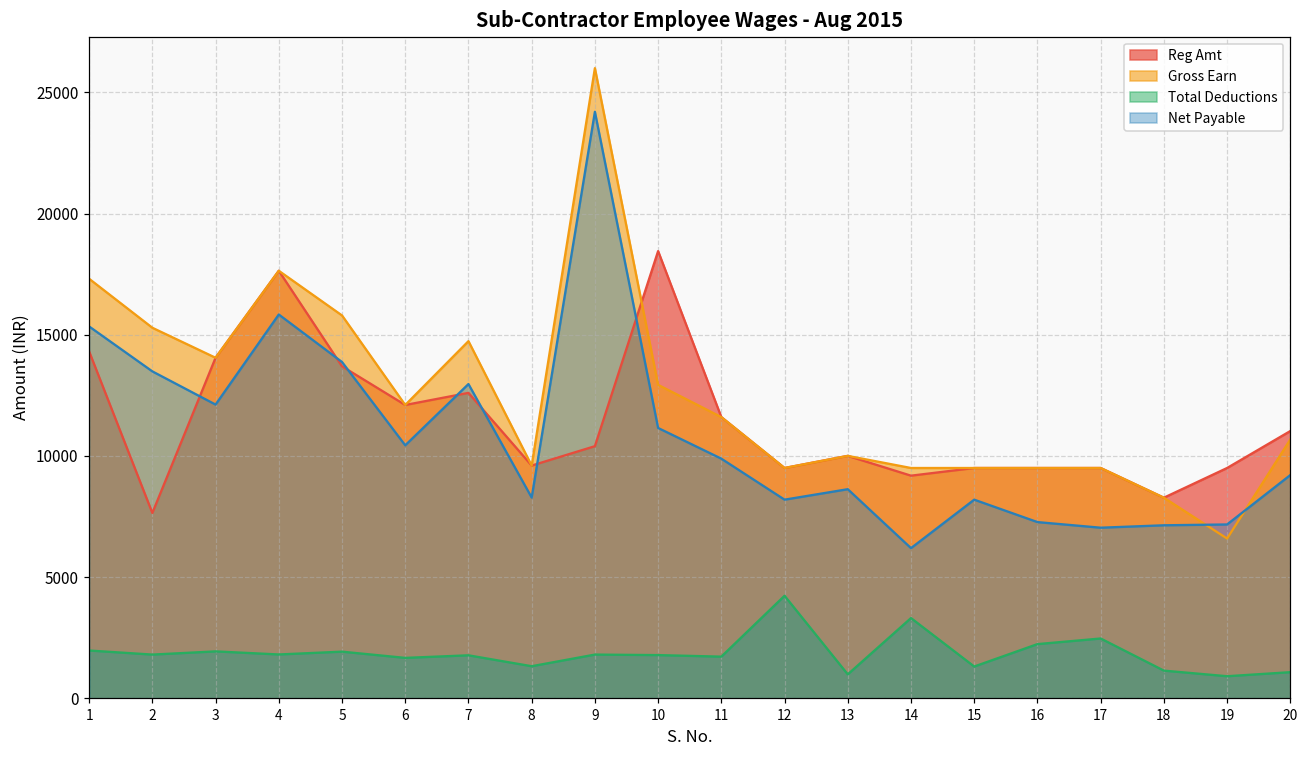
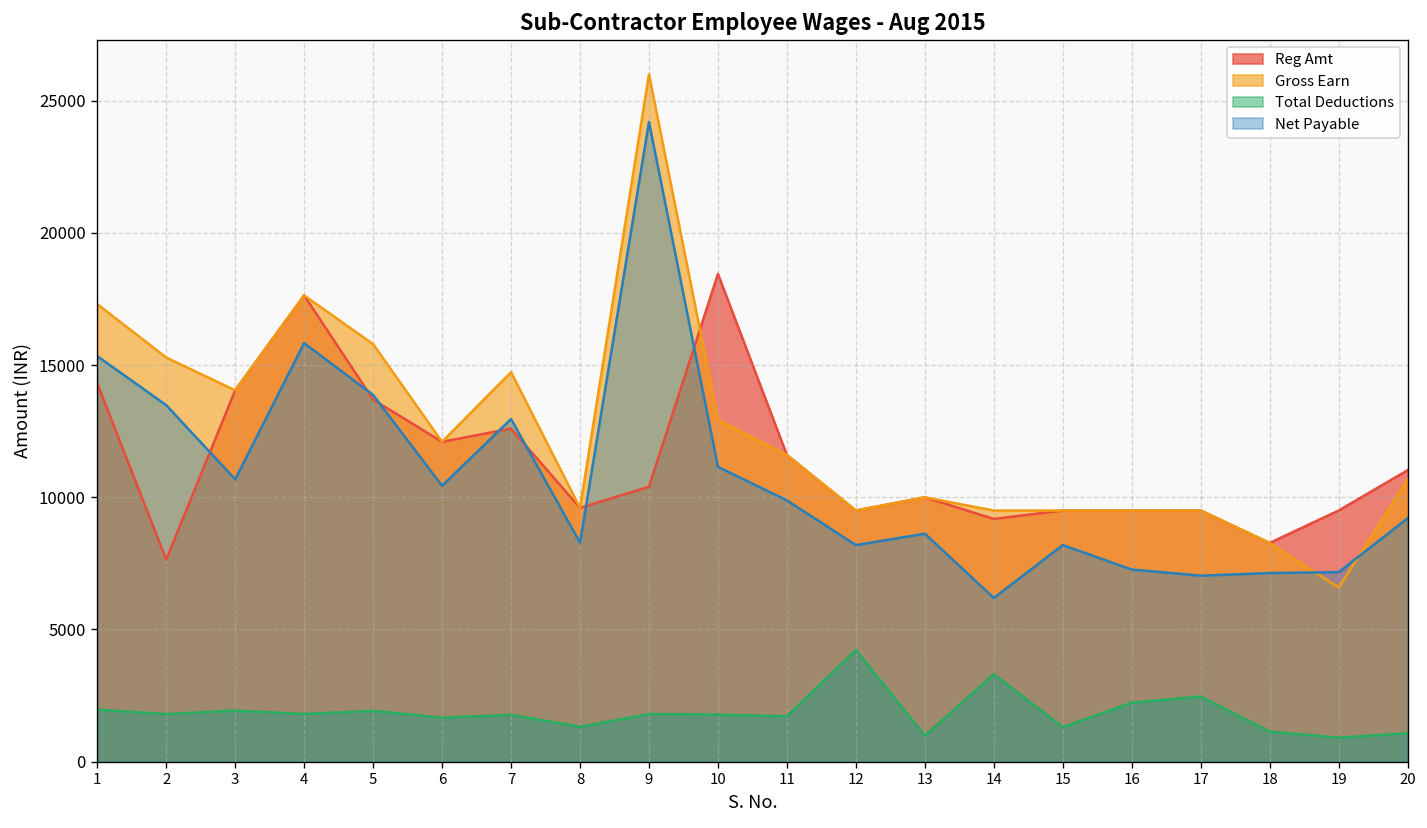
  {
    "Reg Amt": {
      "1": 14300,
      "2": 7600,
      "5": 13700,
      "7": 12600,
      "9": 10400,
      "10": 18500,
      "14": 9200,
      "19": 9500,
      "20": 11000
    },
    "Gross Earn": {
      "1": 17300,
      "2": 15300,
      "5": 15800,
      "7": 14700,
      "9": 26000,
      "10": 12900,
      "14": 9500,
      "19": 6600,
      "20": 10700
    },
    "Total Deductions": {
      "1": 2000,
      "2": 1800,
      "3": 1900,
      "4": 1800,
      "5": 1900,
      "6": 1700,
      "7": 1800,
      "8": 1300,
      "9": 1800,
      "10": 1800,
      "11": 1700,
      "12": 4200,
      "13": 1000,
      "14": 3300,
      "15": 1300,
      "16": 2200,
      "17": 2500,
      "18": 1100,
      "19": 900,
      "20": 1100
    },
    "Net Payable": {
      "1": 15300,
      "2": 13500,
-     "3": 12100,
+     "3": 10700,
      "4": 15800,
      "5": 13900,
      "6": 10400,
      "7": 13000,
      "8": 8300,
      "9": 24200,
      "10": 11200,
      "11": 9900,
      "12": 8200,
      "13": 8600,
      "14": 6200,
      "15": 8200,
      "16": 7300,
      "17": 7000,
      "18": 7100,
      "19": 7200,
      "20": 9200
    }
  }
